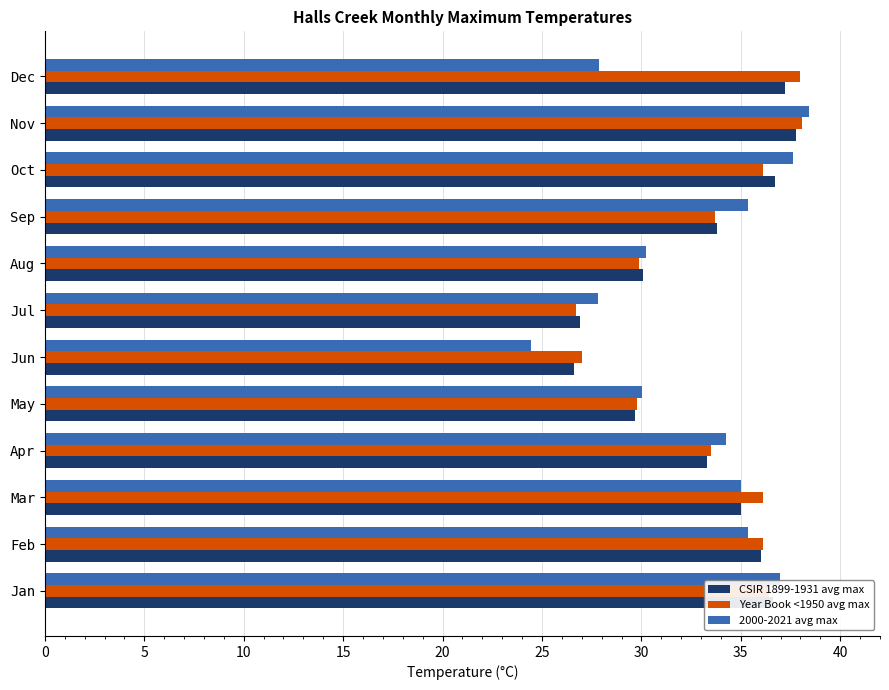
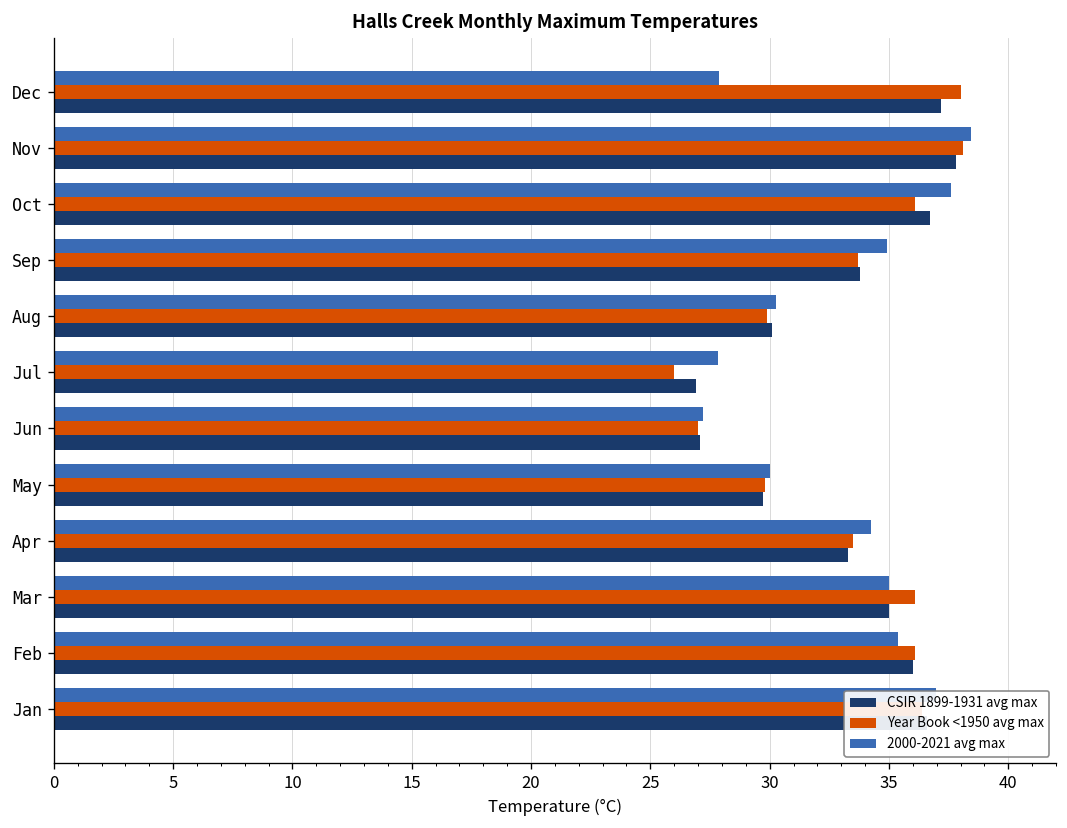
  {
    "CSIR 1899-1931 avg max": {
      "Dec": 37.2,
      "Nov": 37.8,
      "Oct": 36.7,
      "Sep": 33.8,
      "Aug": 30.1,
      "Jul": 26.9,
-     "Jun": 26.6,
+     "Jun": 27.1,
      "May": 29.7,
      "Apr": 33.3,
      "Mar": 35.0,
      "Feb": 36.0
    },
    "Year Book <1950 avg max": {
      "Dec": 38.0,
      "Nov": 38.1,
      "Oct": 36.1,
      "Sep": 33.7,
      "Aug": 29.9,
-     "Jul": 26.7,
+     "Jul": 26.0,
      "Jun": 27.0,
      "May": 29.8,
      "Apr": 33.5,
      "Mar": 36.1,
      "Feb": 36.1
    },
    "2000-2021 avg max": {
      "Dec": 27.9,
      "Nov": 38.4,
      "Oct": 37.6,
-     "Sep": 35.4,
+     "Sep": 34.9,
      "Aug": 30.2,
      "Jul": 27.8,
-     "Jun": 24.4,
+     "Jun": 27.2,
      "May": 30.0,
      "Apr": 34.3,
      "Mar": 35.0,
      "Feb": 35.4,
      "Jan": 37.0
    }
  }
